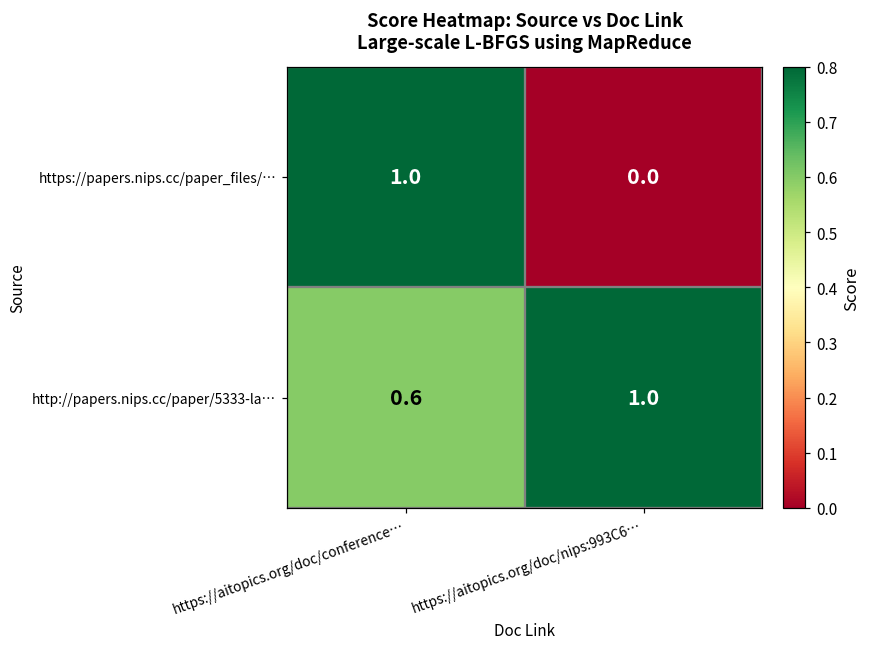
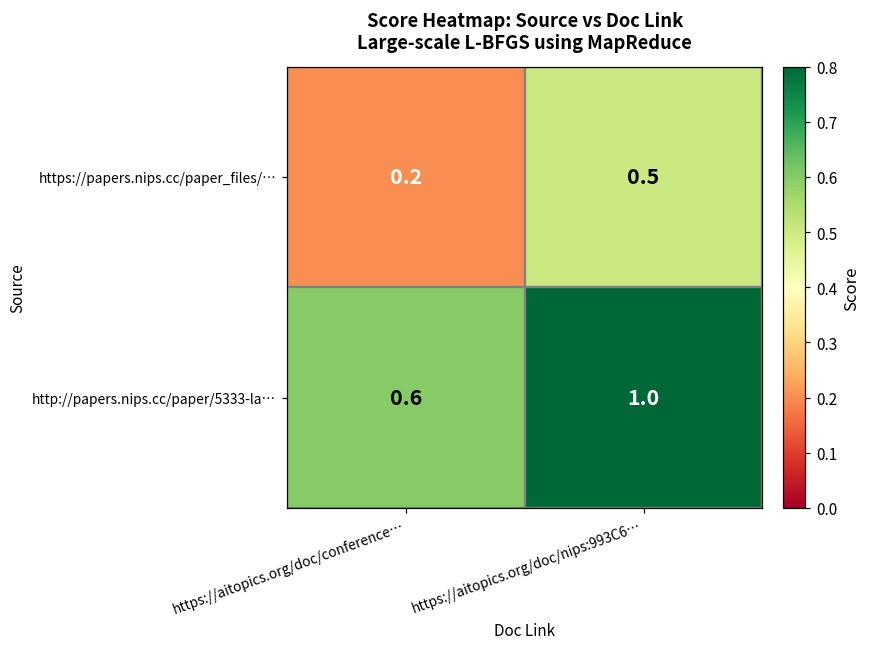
  {
    "https://papers.nips.cc/paper_files/…": {
-     "https://aitopics.org/doc/conference…": 1.0,
-     "https://aitopics.org/doc/nips:993C6…": 0.0
+     "https://aitopics.org/doc/conference…": 0.2,
+     "https://aitopics.org/doc/nips:993C6…": 0.5
    },
    "http://papers.nips.cc/paper/5333-la…": {
      "https://aitopics.org/doc/conference…": 0.6,
      "https://aitopics.org/doc/nips:993C6…": 1.0
    }
  }
